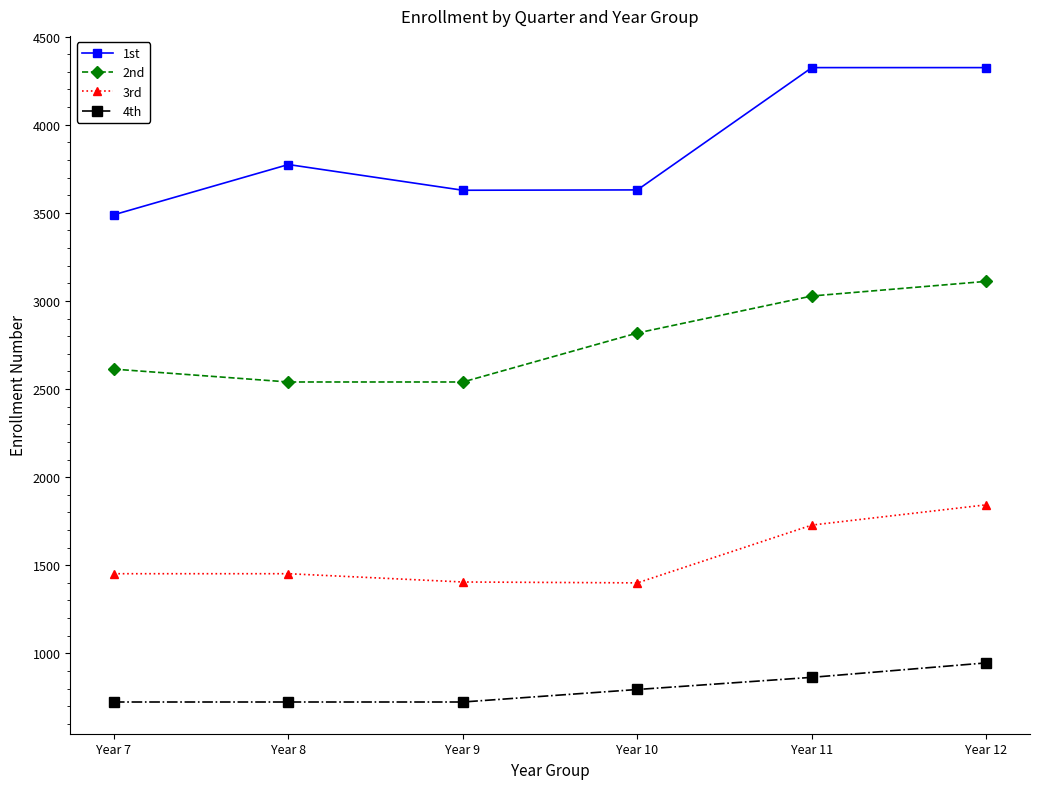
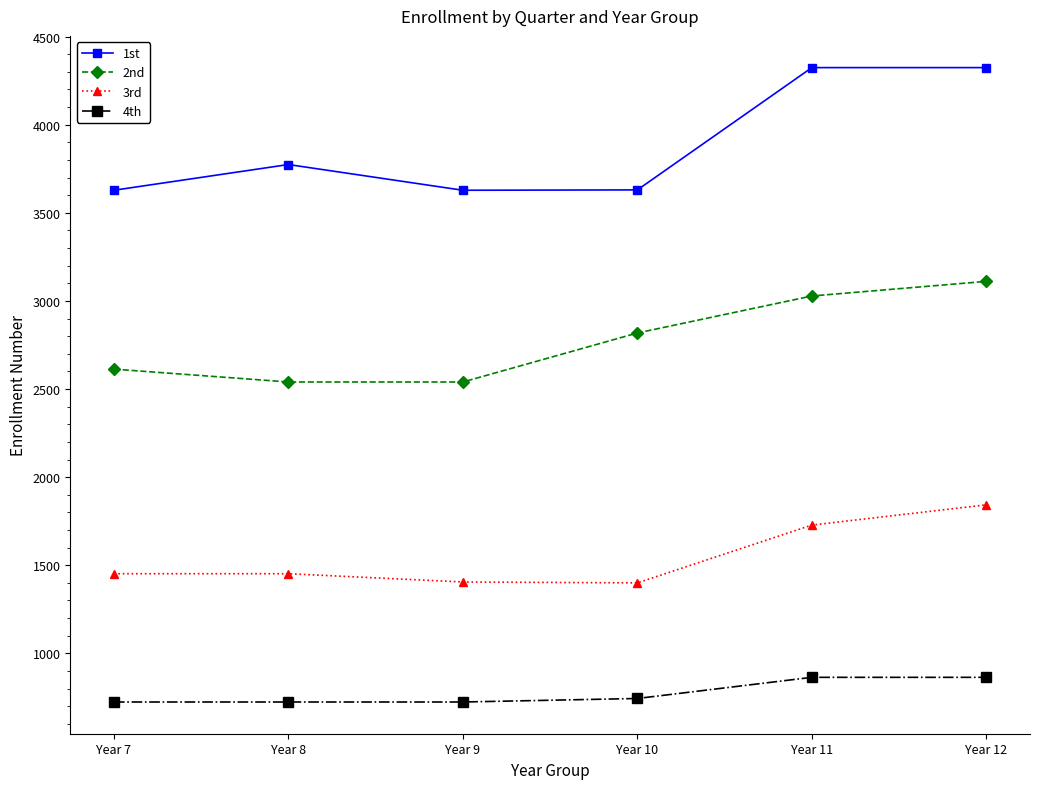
  {
    "1st": {
-     "Year 7": 3490,
+     "Year 7": 3630,
      "Year 8": 3770,
      "Year 9": 3630,
      "Year 10": 3630,
      "Year 11": 4320,
      "Year 12": 4320
    },
    "2nd": {
      "Year 7": 2610,
      "Year 8": 2540,
      "Year 9": 2540,
      "Year 10": 2820,
      "Year 11": 3030,
      "Year 12": 3110
    },
    "3rd": {
      "Year 7": 1450,
      "Year 8": 1450,
      "Year 9": 1410,
      "Year 10": 1400,
      "Year 11": 1730,
      "Year 12": 1840
    },
    "4th": {
      "Year 7": 720,
      "Year 8": 720,
      "Year 9": 720,
-     "Year 10": 800,
+     "Year 10": 740,
      "Year 11": 860,
-     "Year 12": 950
+     "Year 12": 860
    }
  }
